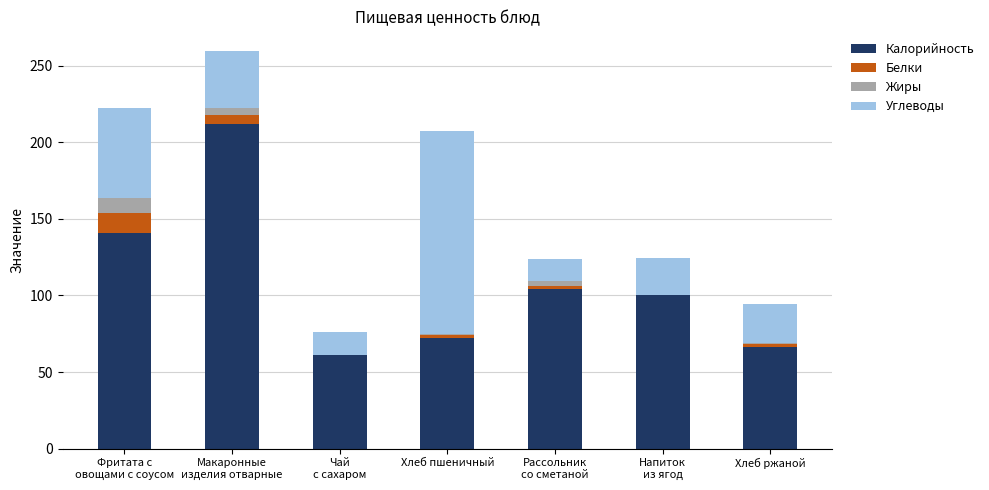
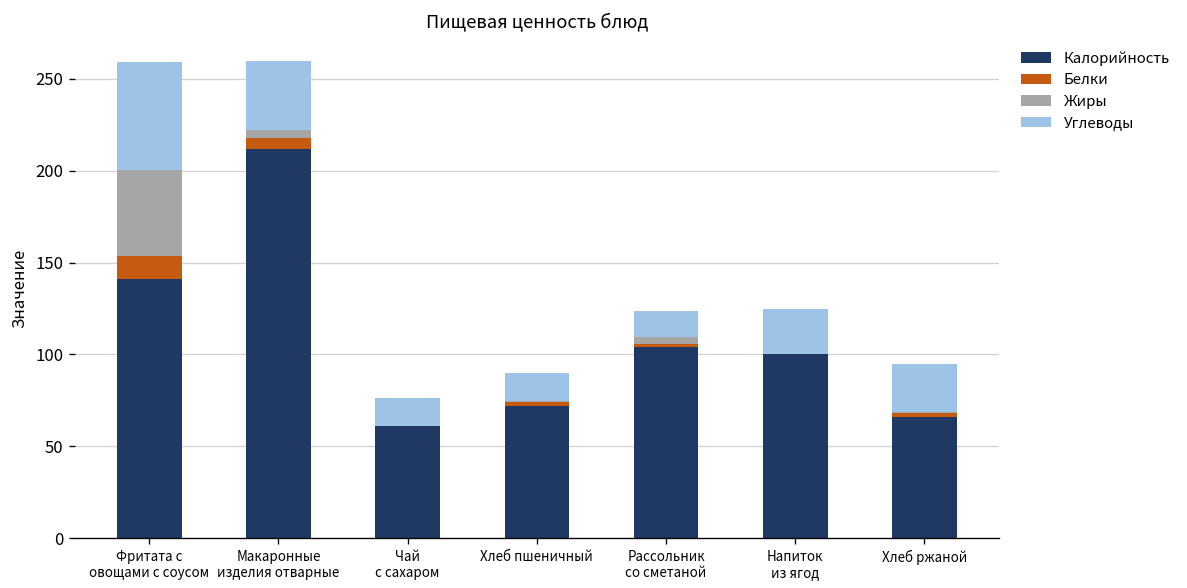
  {
    "Калорийность": {
      "Фритата с овощами с соусом": 141,
      "Макаронные изделия отварные": 212,
      "Чай с сахаром": 61,
      "Хлеб пшеничный": 72,
      "Рассольник со сметаной": 104,
      "Напиток из ягод": 100,
      "Хлеб ржаной": 66
    },
    "Белки": {
      "Фритата с овощами с соусом": 13,
      "Макаронные изделия отварные": 6,
      "Хлеб пшеничный": 2,
      "Рассольник со сметаной": 2,
      "Хлеб ржаной": 2
    },
    "Жиры": {
-     "Фритата с овощами с соусом": 10,
+     "Фритата с овощами с соусом": 47,
      "Макаронные изделия отварные": 4,
      "Рассольник со сметаной": 4
    },
    "Углеводы": {
      "Фритата с овощами с соусом": 59,
      "Макаронные изделия отварные": 37,
      "Чай с сахаром": 15,
-     "Хлеб пшеничный": 133,
+     "Хлеб пшеничный": 15,
      "Рассольник со сметаной": 14,
      "Напиток из ягод": 24,
      "Хлеб ржаной": 26
    }
  }
